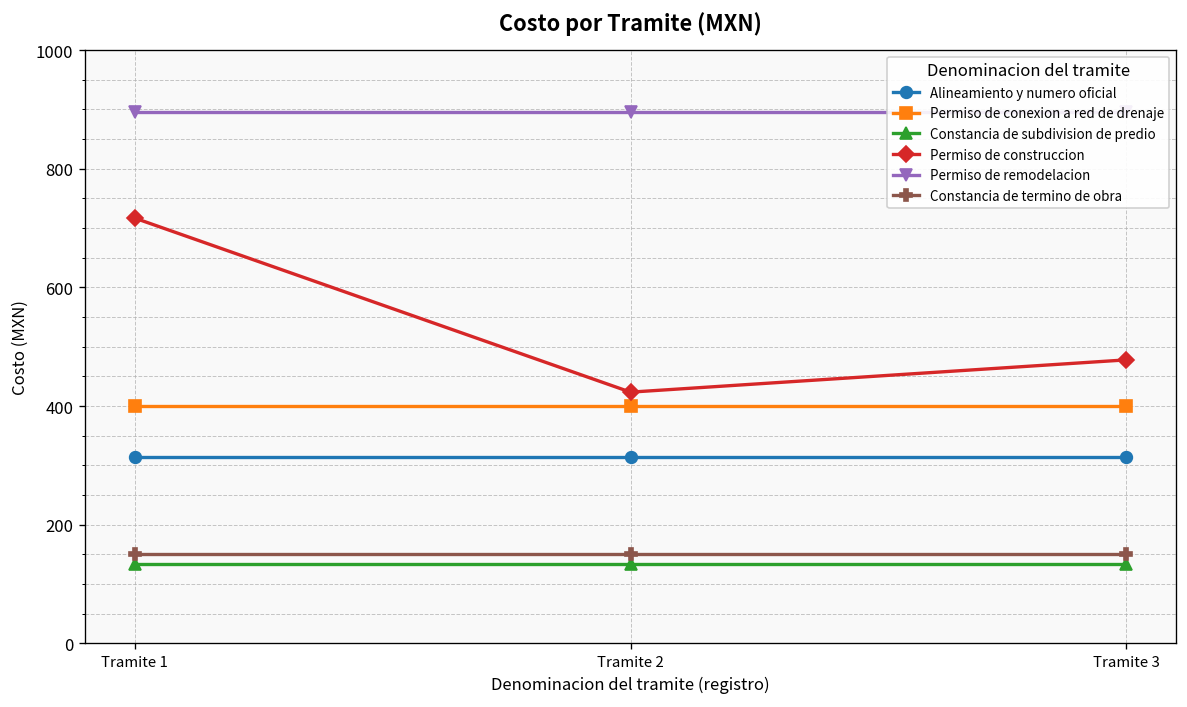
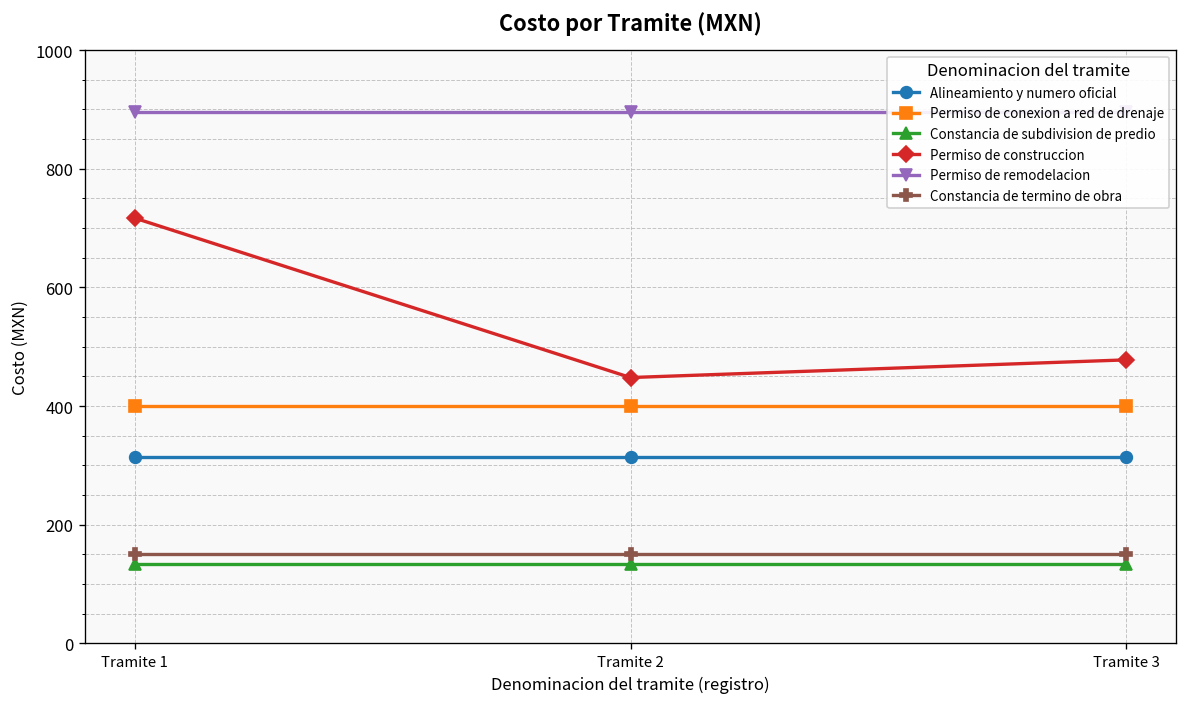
  {
    "Alineamiento y numero oficial": {
      "Tramite 1": 310,
      "Tramite 2": 310,
      "Tramite 3": 310
    },
    "Permiso de conexion a red de drenaje": {
      "Tramite 1": 400,
      "Tramite 2": 400,
      "Tramite 3": 400
    },
    "Constancia de subdivision de predio": {
      "Tramite 1": 130,
      "Tramite 2": 130,
      "Tramite 3": 130
    },
    "Permiso de construccion": {
      "Tramite 1": 720,
-     "Tramite 2": 420,
+     "Tramite 2": 450,
      "Tramite 3": 480
    },
    "Permiso de remodelacion": {
      "Tramite 1": 900,
      "Tramite 2": 900
    },
    "Constancia de termino de obra": {
      "Tramite 1": 150,
      "Tramite 2": 150,
      "Tramite 3": 150
    }
  }
